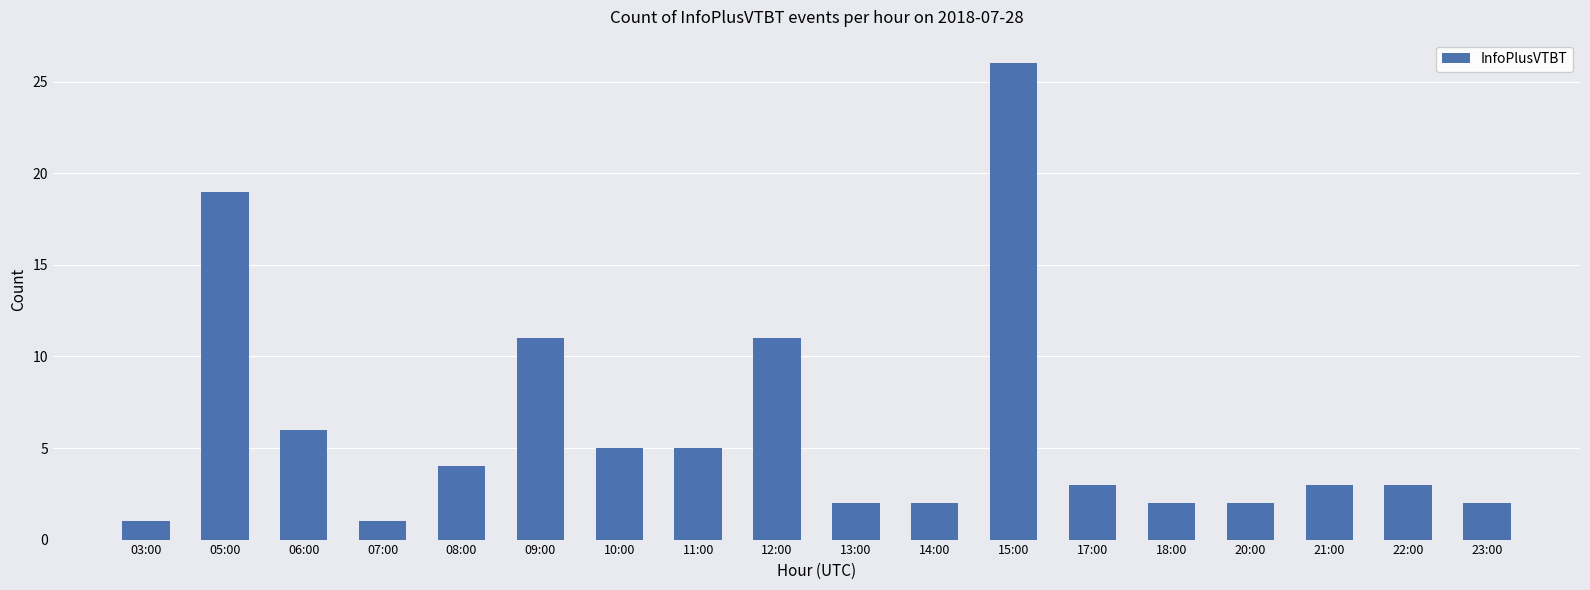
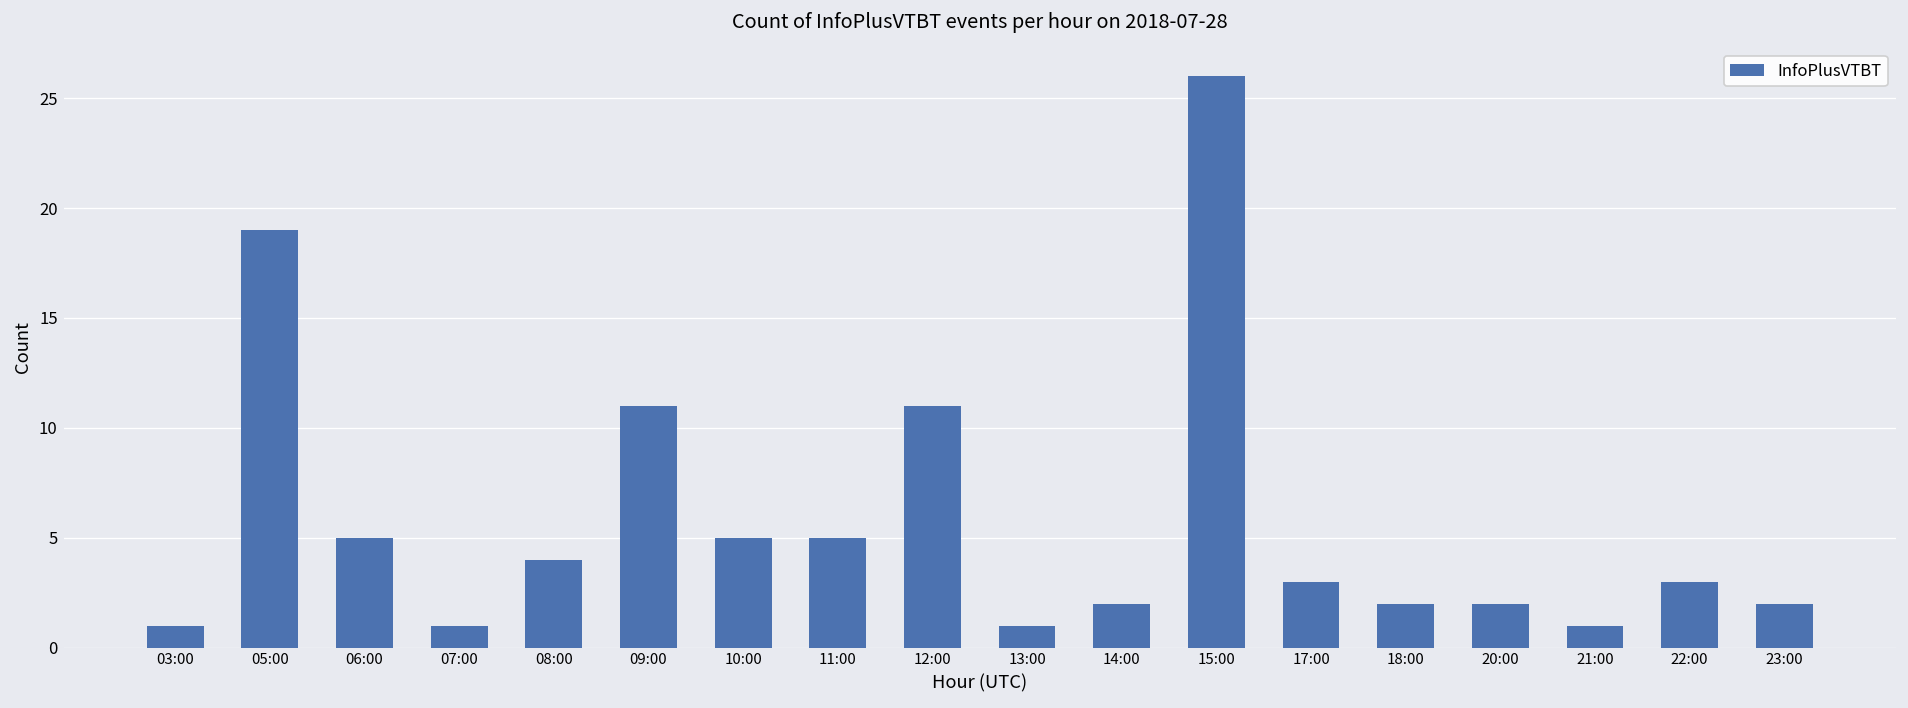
  {
    "03:00": 1,
    "05:00": 19,
-   "06:00": 6,
+   "06:00": 5,
    "07:00": 1,
    "08:00": 4,
    "09:00": 11,
    "10:00": 5,
    "11:00": 5,
    "12:00": 11,
-   "13:00": 2,
+   "13:00": 1,
    "14:00": 2,
    "15:00": 26,
    "17:00": 3,
    "18:00": 2,
    "20:00": 2,
-   "21:00": 3,
+   "21:00": 1,
    "22:00": 3,
    "23:00": 2
  }
